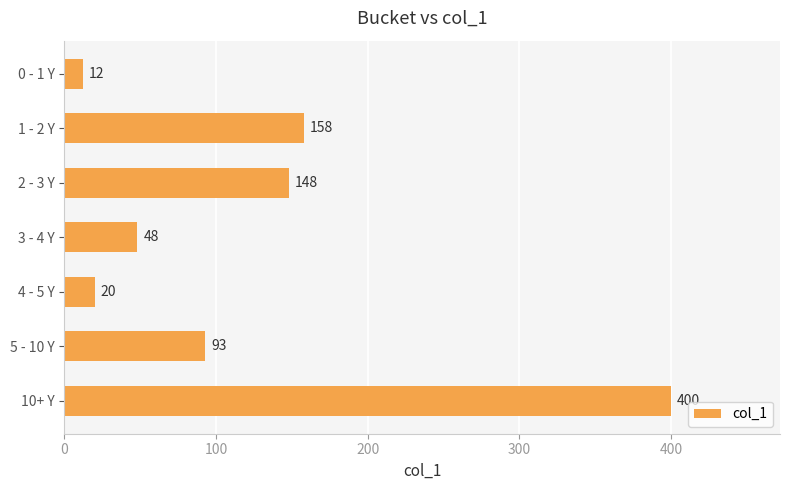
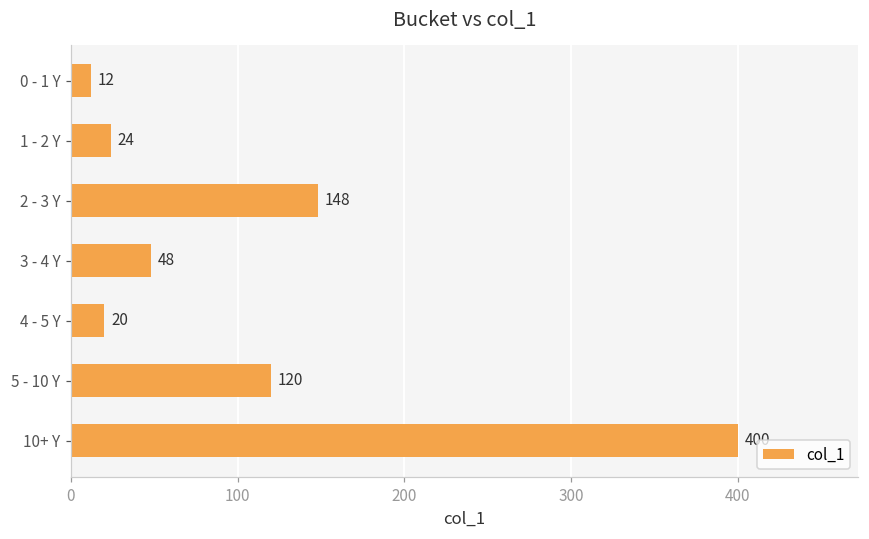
  {
    "0 - 1 Y": 12,
-   "1 - 2 Y": 158,
+   "1 - 2 Y": 24,
    "2 - 3 Y": 148,
    "3 - 4 Y": 48,
    "4 - 5 Y": 20,
-   "5 - 10 Y": 93
+   "5 - 10 Y": 120
  }
